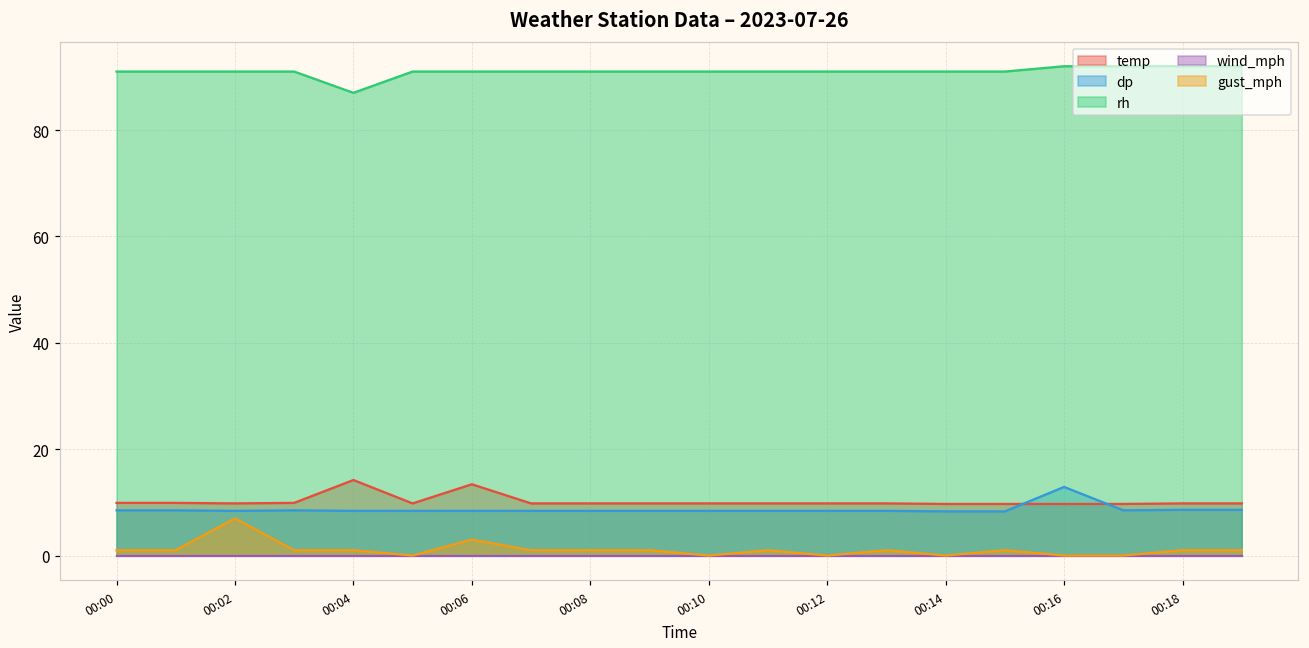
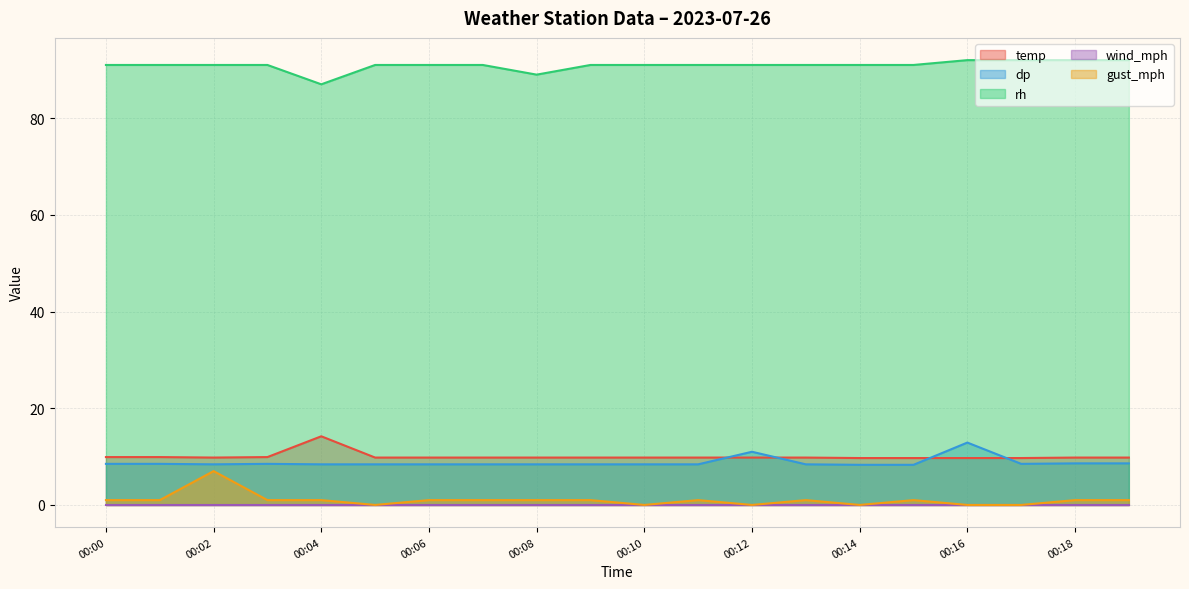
  {
    "temp": {
      "00:00": 10,
      "00:02": 10,
      "00:04": 14,
-     "00:06": 13,
+     "00:06": 10,
      "00:08": 10,
      "00:10": 10,
      "00:12": 10,
      "00:14": 10,
      "00:16": 10,
      "00:18": 10
    },
    "dp": {
      "00:00": 9,
      "00:02": 8,
      "00:04": 8,
      "00:06": 8,
      "00:08": 8,
      "00:10": 8,
-     "00:12": 8,
+     "00:12": 11,
      "00:14": 8,
      "00:16": 13,
      "00:18": 9
    },
    "rh": {
      "00:00": 91,
      "00:02": 91,
      "00:04": 87,
      "00:06": 91,
-     "00:08": 91,
+     "00:08": 89,
      "00:10": 91,
      "00:12": 91,
      "00:14": 91,
      "00:16": 92
    },
    "wind_mph": {
      "00:00": 0,
      "00:02": 0,
      "00:04": 0,
      "00:06": 0,
      "00:08": 0,
      "00:18": 0
    },
    "gust_mph": {
      "00:00": 1,
      "00:02": 7,
      "00:04": 1,
-     "00:06": 3,
+     "00:06": 1,
      "00:08": 1,
      "00:18": 1
    }
  }
